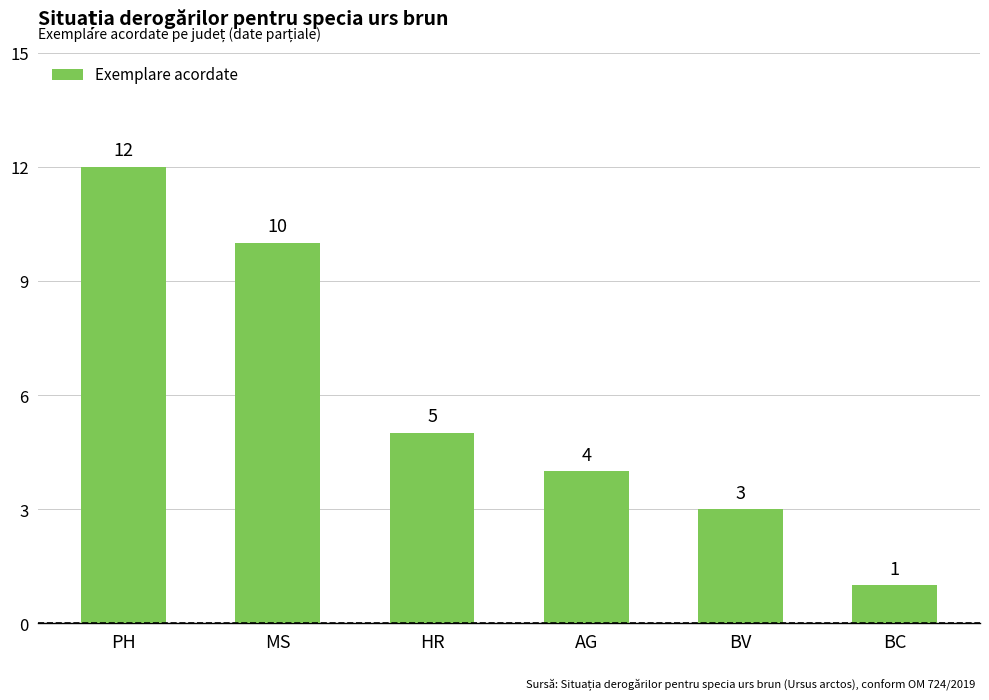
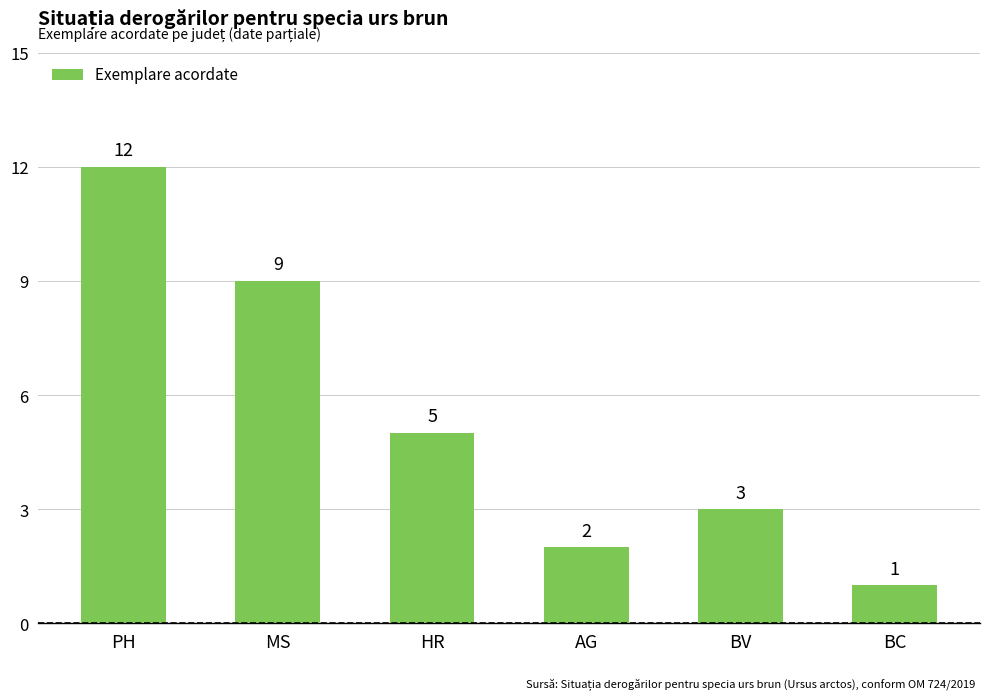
  {
    "PH": 12,
-   "MS": 10,
+   "MS": 9,
    "HR": 5,
-   "AG": 4,
+   "AG": 2,
    "BV": 3,
    "BC": 1
  }
